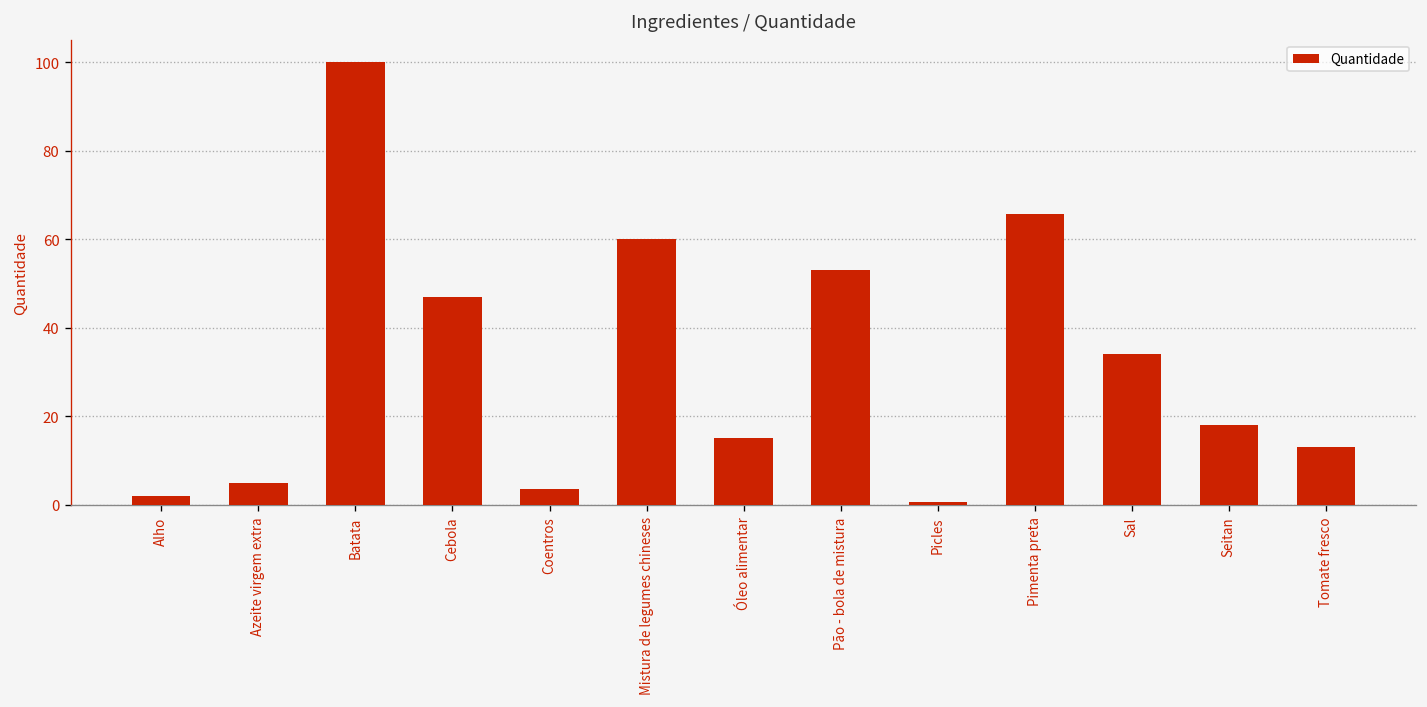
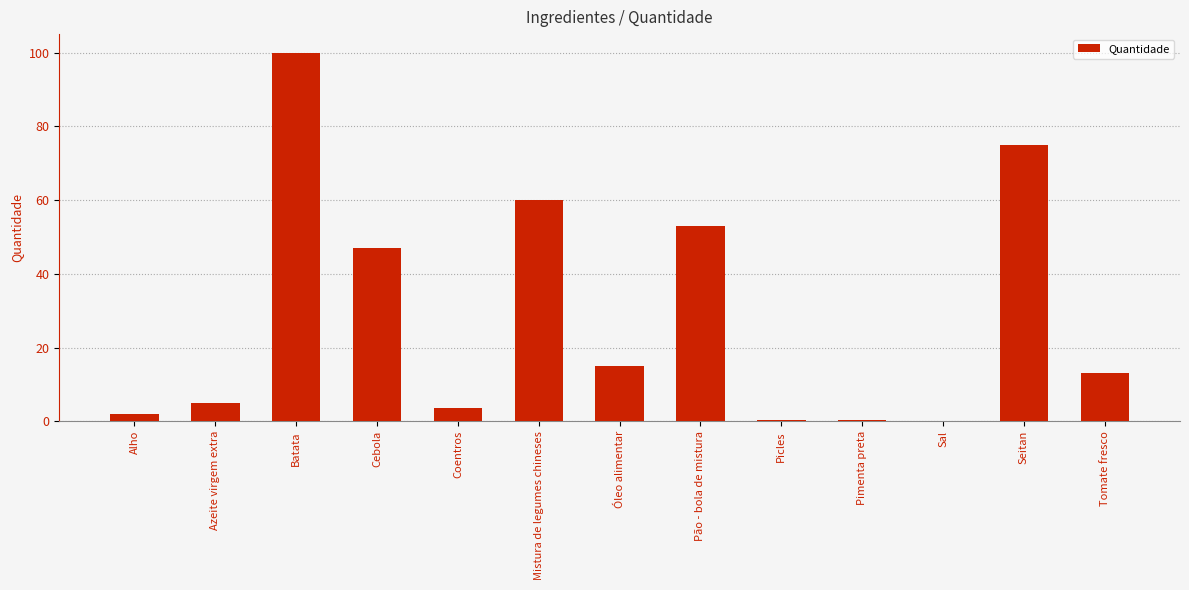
  {
    "Alho": 2,
    "Azeite virgem extra": 5,
    "Batata": 100,
    "Cebola": 47,
    "Coentros": 4,
    "Mistura de legumes chineses": 60,
    "Óleo alimentar": 15,
    "Pão - bola de mistura": 53,
-   "Pimenta preta": 66,
-   "Sal": 34,
-   "Seitan": 18,
+   "Pimenta preta": 1,
+   "Sal": 0,
+   "Seitan": 75,
    "Tomate fresco": 13
  }
